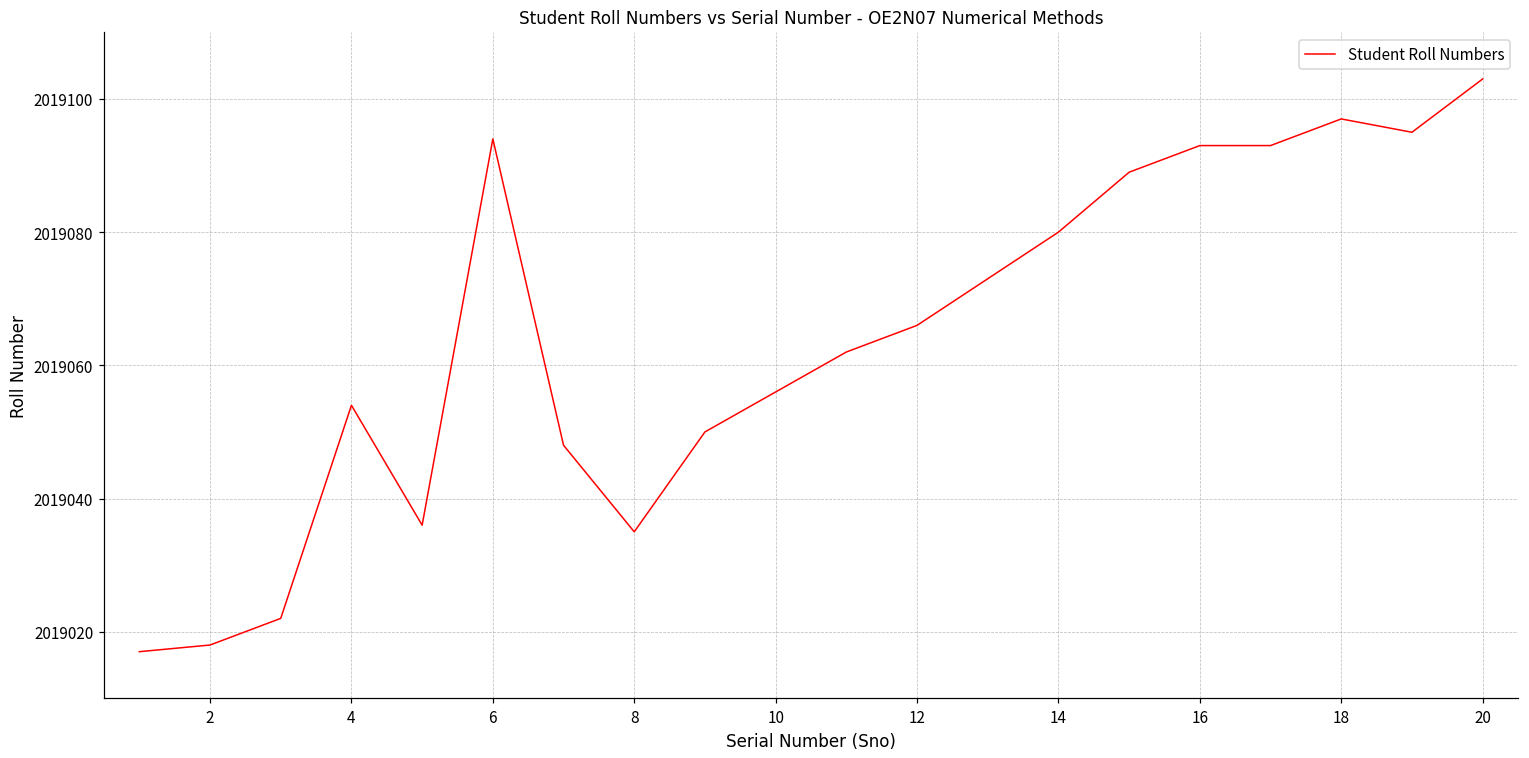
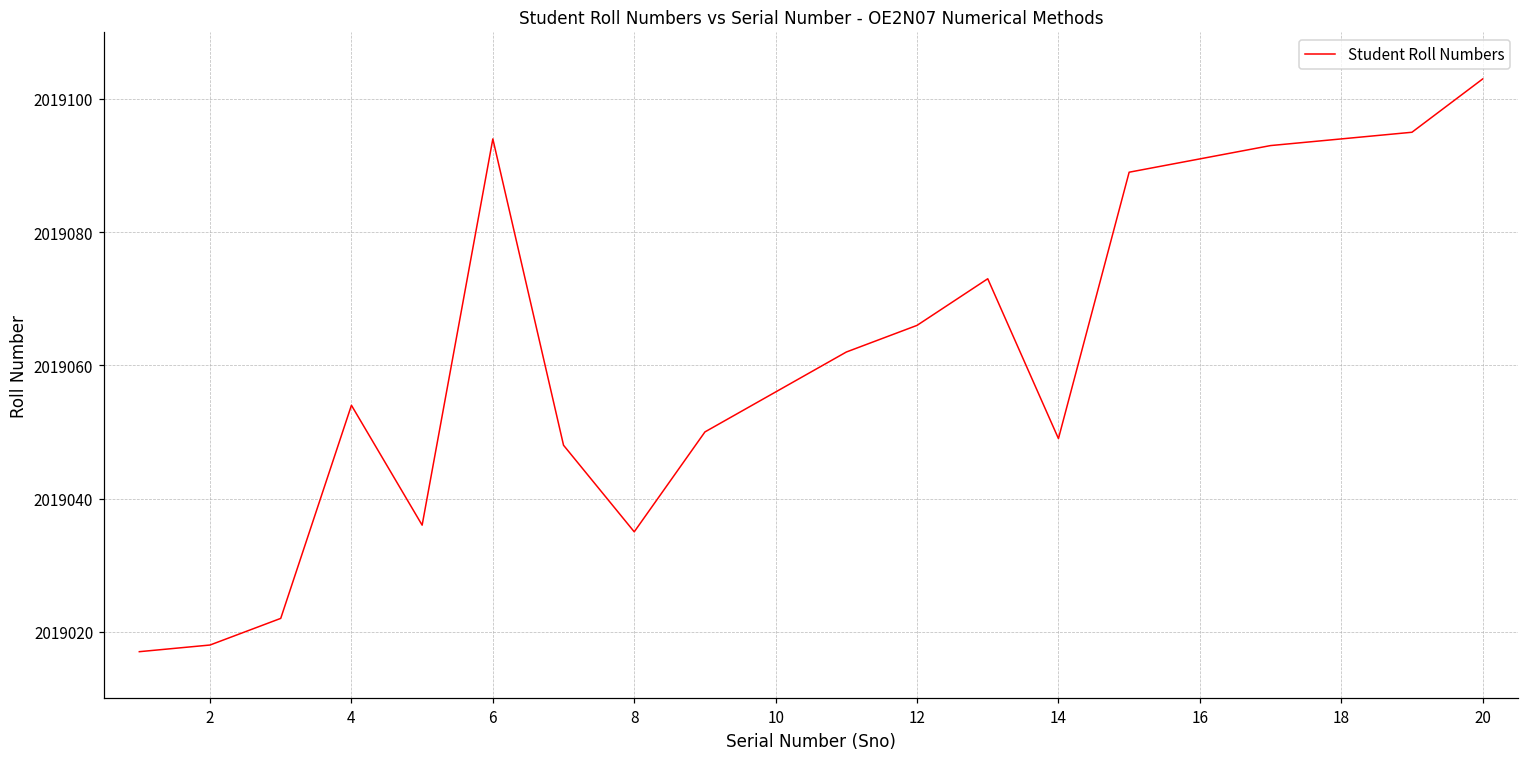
  {
    "2": 2019018,
    "4": 2019054,
    "6": 2019094,
    "8": 2019035,
    "10": 2019056,
    "12": 2019066,
-   "14": 2019080,
-   "16": 2019093,
-   "18": 2019097,
+   "14": 2019049,
+   "16": 2019091,
+   "18": 2019094,
    "20": 2019103
  }
